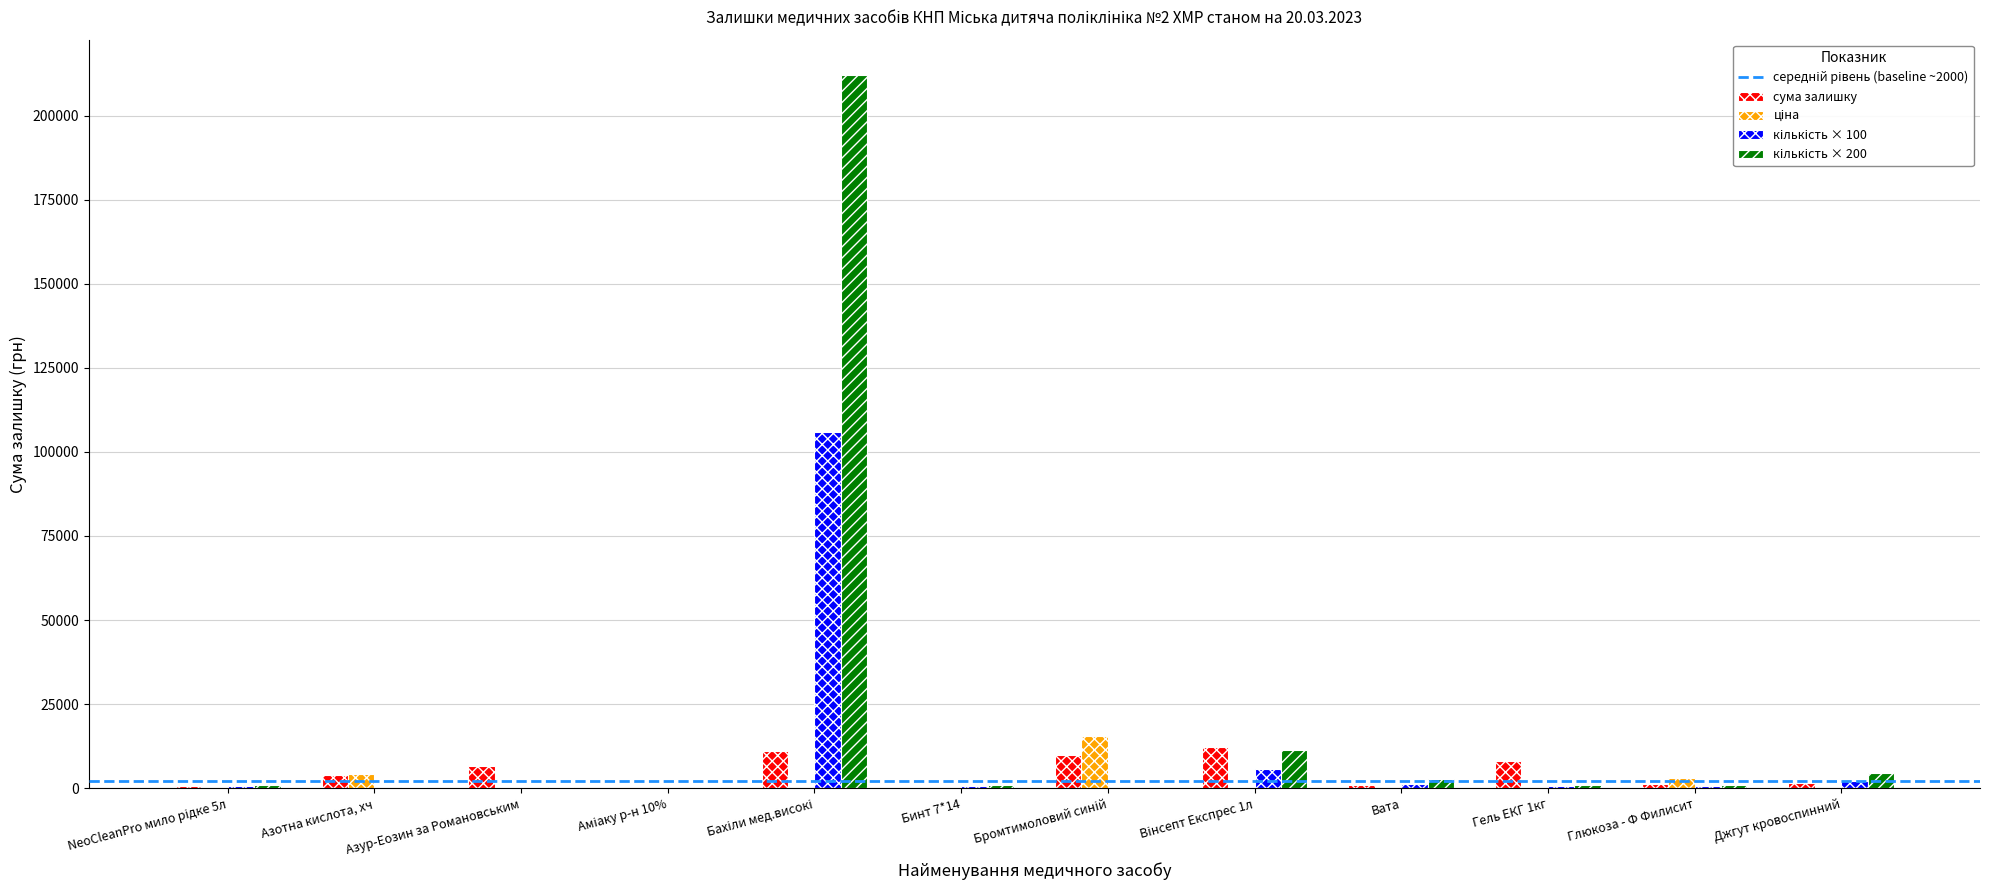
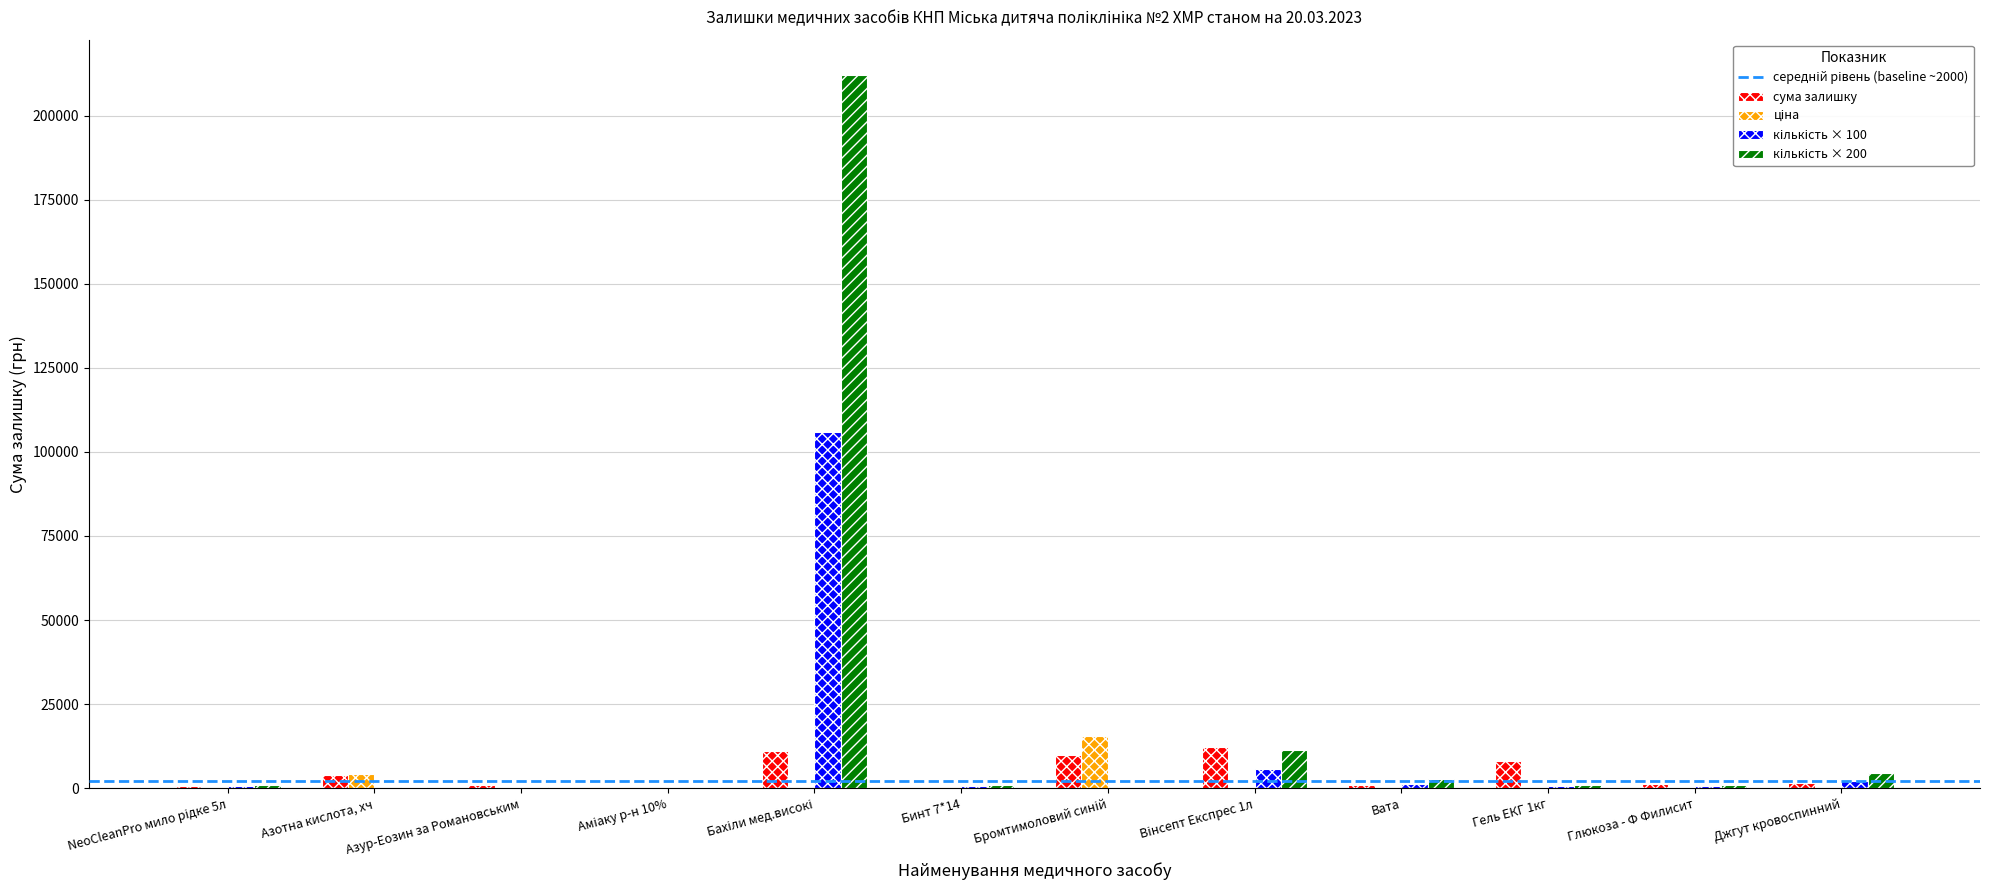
  {
    "сума залишку": {
      "Азотна кислота, хч": 4000,
-     "Азур-Еозин за Романовським": 7000,
+     "Азур-Еозин за Романовським": 1000,
      "Бахіли мед.високі": 11000,
      "Бромтимоловий синій": 10000,
      "Вінсепт Експрес 1л": 12000,
      "Вата": 1000,
      "Гель ЕКГ 1кг": 8000,
      "Глюкоза - Ф Филисит": 1000,
      "Джгут кровоспинний": 1000
    },
    "ціна": {
      "Азотна кислота, хч": 4000,
      "Бромтимоловий синій": 15000,
-     "Глюкоза - Ф Филисит": 3000
+     "Глюкоза - Ф Филисит": 0
    },
    "кількість × 100": {
      "Бахіли мед.високі": 106000,
      "Вінсепт Експрес 1л": 6000,
      "Вата": 1000,
      "Джгут кровоспинний": 2000
    },
    "кількість × 200": {
      "NeoCleanPro мило рідке 5л": 1000,
      "Бахіли мед.високі": 212000,
      "Бинт 7*14": 1000,
      "Вінсепт Експрес 1л": 11000,
      "Вата": 3000,
      "Гель ЕКГ 1кг": 1000,
      "Глюкоза - Ф Филисит": 1000,
      "Джгут кровоспинний": 4000
    }
  }
